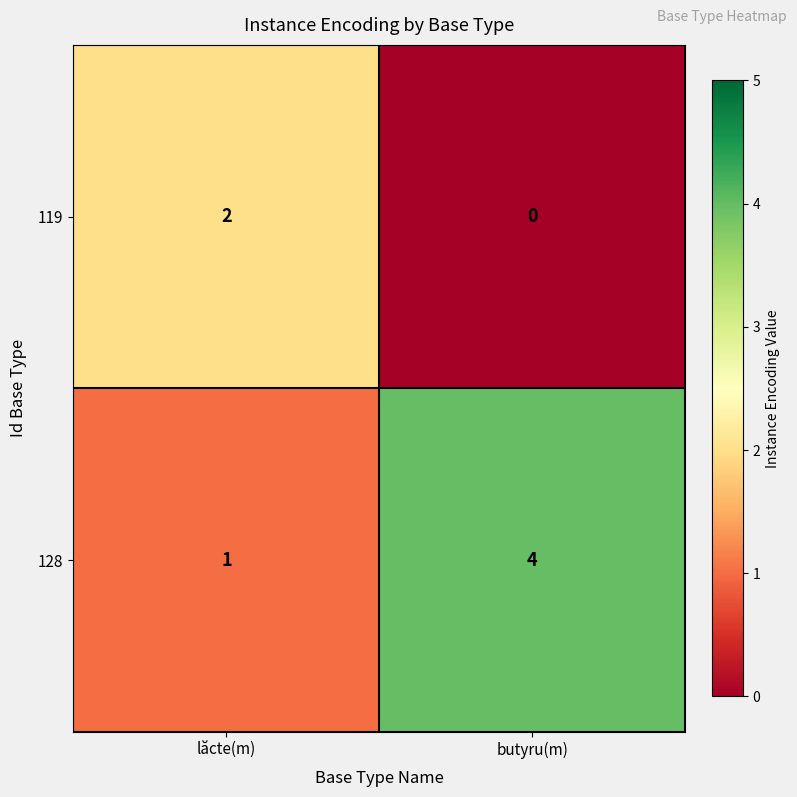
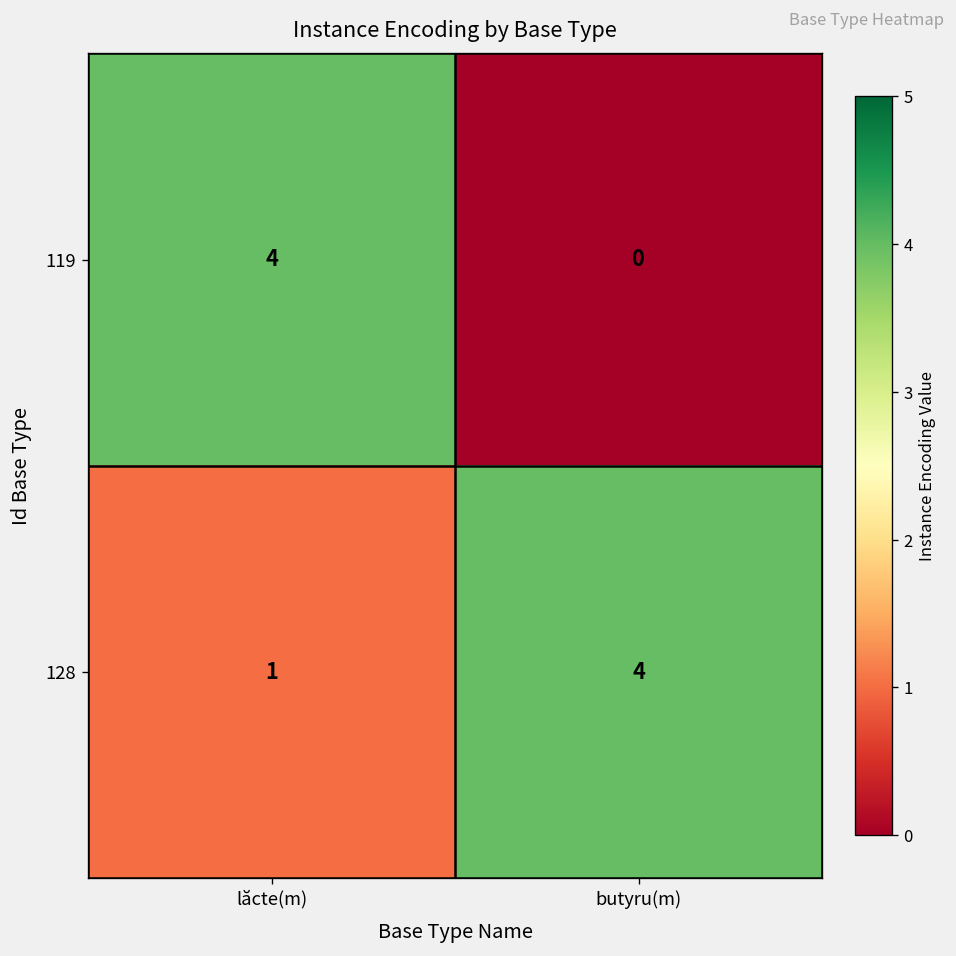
  {
    "119": {
-     "lăcte(m)": 2,
+     "lăcte(m)": 4,
      "butyru(m)": 0
    },
    "128": {
      "lăcte(m)": 1,
      "butyru(m)": 4
    }
  }
